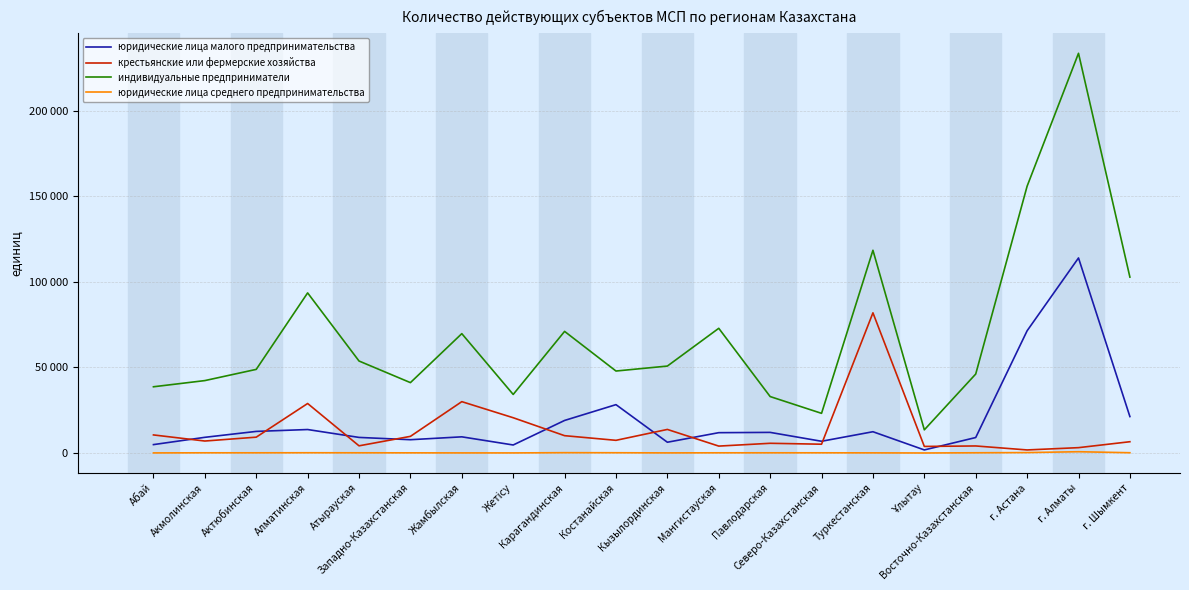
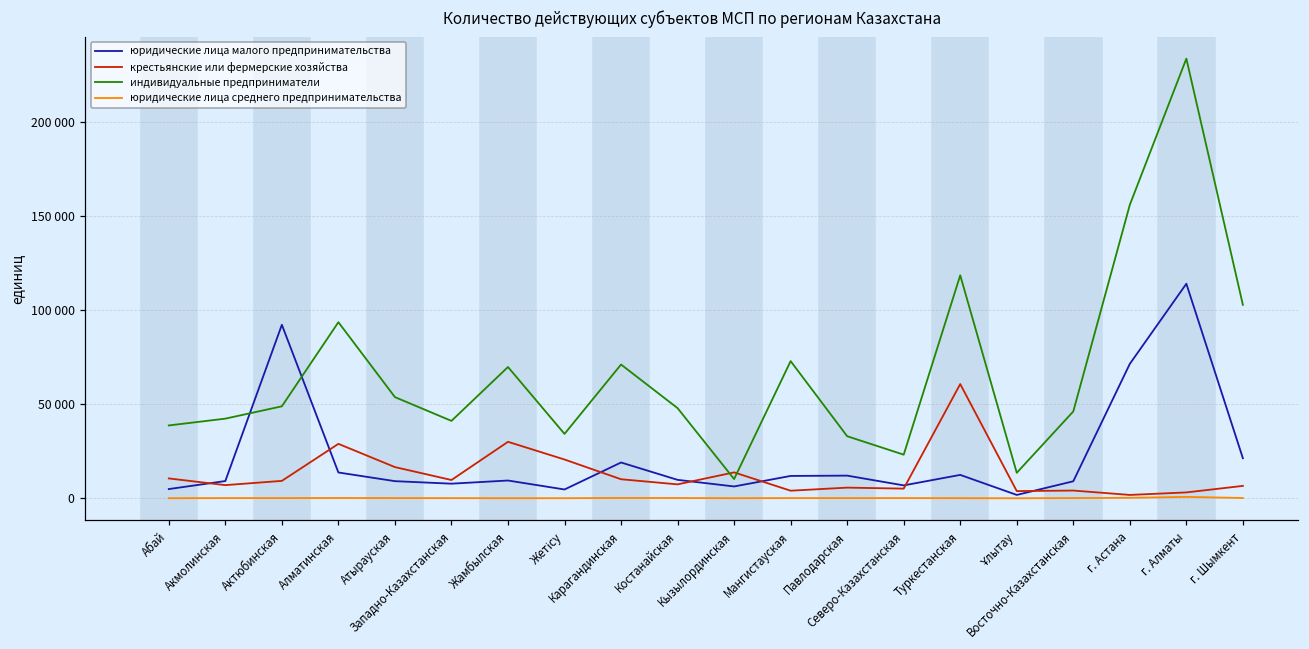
  {
    "юридические лица малого предпринимательства": {
      "Абай": 5000,
      "Акмолинская": 9000,
-     "Актюбинская": 13000,
+     "Актюбинская": 92000,
      "Алматинская": 14000,
      "Атырауская": 9000,
      "Западно-Казахстанская": 8000,
      "Жамбылская": 9000,
      "Жетісу": 5000,
      "Карагандинская": 19000,
-     "Костанайская": 28000,
+     "Костанайская": 10000,
      "Кызылординская": 6000,
      "Мангистауская": 12000,
      "Павлодарская": 12000,
      "Северо-Казахстанская": 7000,
      "Туркестанская": 12000,
      "Ұлытау": 2000,
      "Восточно-Казахстанская": 9000,
      "г. Астана": 71000,
      "г. Алматы": 114000,
      "г. Шымкент": 21000
    },
    "крестьянские или фермерские хозяйства": {
      "Абай": 11000,
      "Акмолинская": 7000,
      "Актюбинская": 9000,
      "Алматинская": 29000,
-     "Атырауская": 4000,
+     "Атырауская": 17000,
      "Западно-Казахстанская": 10000,
      "Жамбылская": 30000,
      "Жетісу": 21000,
      "Карагандинская": 10000,
      "Костанайская": 7000,
      "Кызылординская": 14000,
      "Мангистауская": 4000,
      "Павлодарская": 6000,
      "Северо-Казахстанская": 5000,
-     "Туркестанская": 82000,
+     "Туркестанская": 61000,
      "Ұлытау": 4000,
      "Восточно-Казахстанская": 4000,
      "г. Астана": 2000,
      "г. Алматы": 3000,
      "г. Шымкент": 7000
    },
    "индивидуальные предприниматели": {
      "Абай": 39000,
      "Акмолинская": 42000,
      "Актюбинская": 49000,
      "Алматинская": 94000,
      "Атырауская": 54000,
      "Западно-Казахстанская": 41000,
      "Жамбылская": 70000,
      "Жетісу": 34000,
      "Карагандинская": 71000,
      "Костанайская": 48000,
-     "Кызылординская": 51000,
+     "Кызылординская": 10000,
      "Мангистауская": 73000,
      "Павлодарская": 33000,
      "Северо-Казахстанская": 23000,
      "Туркестанская": 119000,
      "Ұлытау": 14000,
      "Восточно-Казахстанская": 46000,
      "г. Астана": 156000,
      "г. Алматы": 234000,
      "г. Шымкент": 103000
    },
    "юридические лица среднего предпринимательства": {
      "Абай": 0,
      "Акмолинская": 0,
      "Актюбинская": 0,
      "Алматинская": 0,
      "Атырауская": 0,
      "Западно-Казахстанская": 0,
      "Жамбылская": 0,
      "Жетісу": 0,
      "Карагандинская": 0,
      "Костанайская": 0,
      "Кызылординская": 0,
      "Мангистауская": 0,
      "Павлодарская": 0,
      "Северо-Казахстанская": 0,
      "Туркестанская": 0,
      "Ұлытау": 0,
      "Восточно-Казахстанская": 0,
      "г. Астана": 0,
      "г. Алматы": 1000,
      "г. Шымкент": 0
    }
  }
